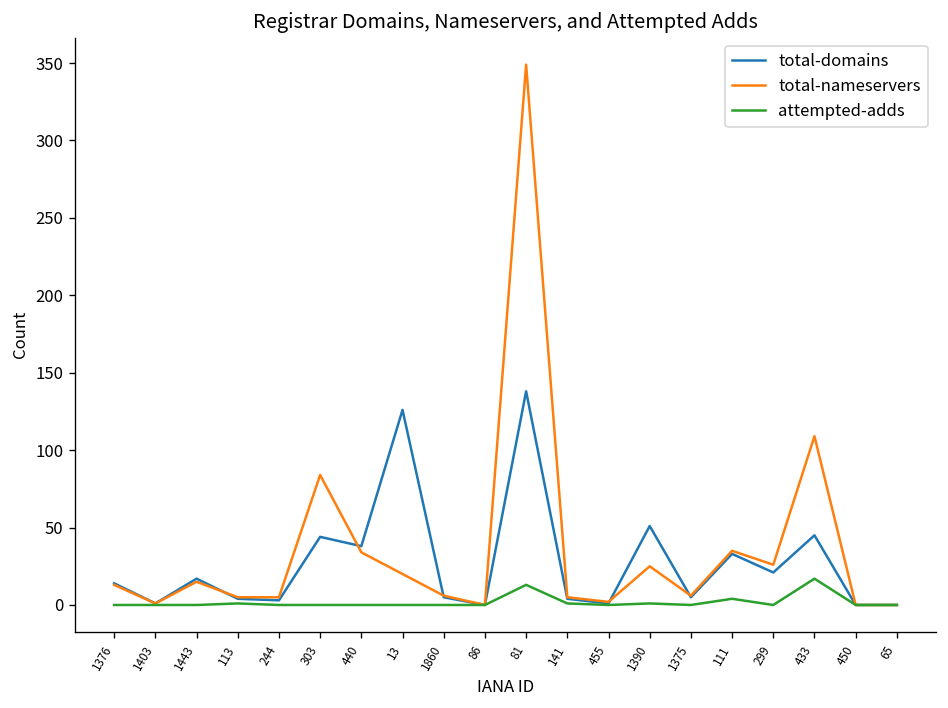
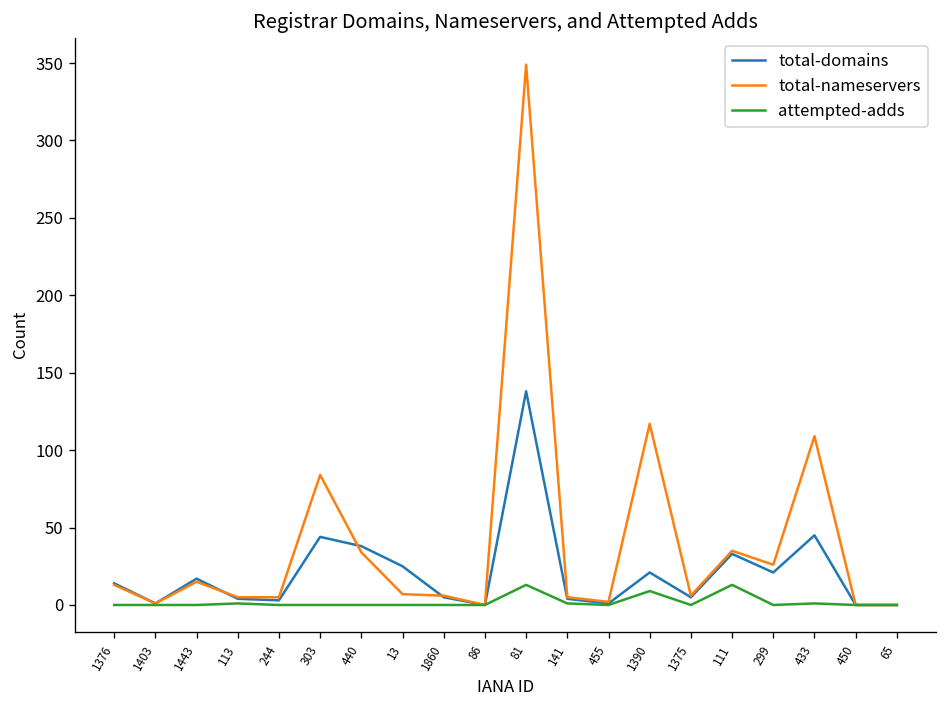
  {
    "total-domains": {
      "1443": 17,
      "244": 3,
      "303": 44,
      "440": 38,
-     "13": 126,
+     "13": 25,
      "81": 138,
-     "1390": 51,
+     "1390": 21,
      "111": 33,
      "299": 21,
      "433": 45
    },
    "total-nameservers": {
      "1443": 15,
      "244": 5,
      "303": 84,
      "440": 34,
-     "13": 20,
+     "13": 7,
      "81": 349,
-     "1390": 25,
+     "1390": 117,
      "111": 35,
      "299": 26,
      "433": 109
    },
    "attempted-adds": {
      "1376": 0,
      "1443": 0,
      "113": 1,
      "244": 0,
      "303": 0,
      "440": 0,
      "13": 0,
      "1860": 0,
      "81": 13,
      "141": 1,
-     "1390": 1,
+     "1390": 9,
      "1375": 0,
-     "111": 4,
+     "111": 13,
      "299": 0,
-     "433": 17
+     "433": 1
    }
  }
